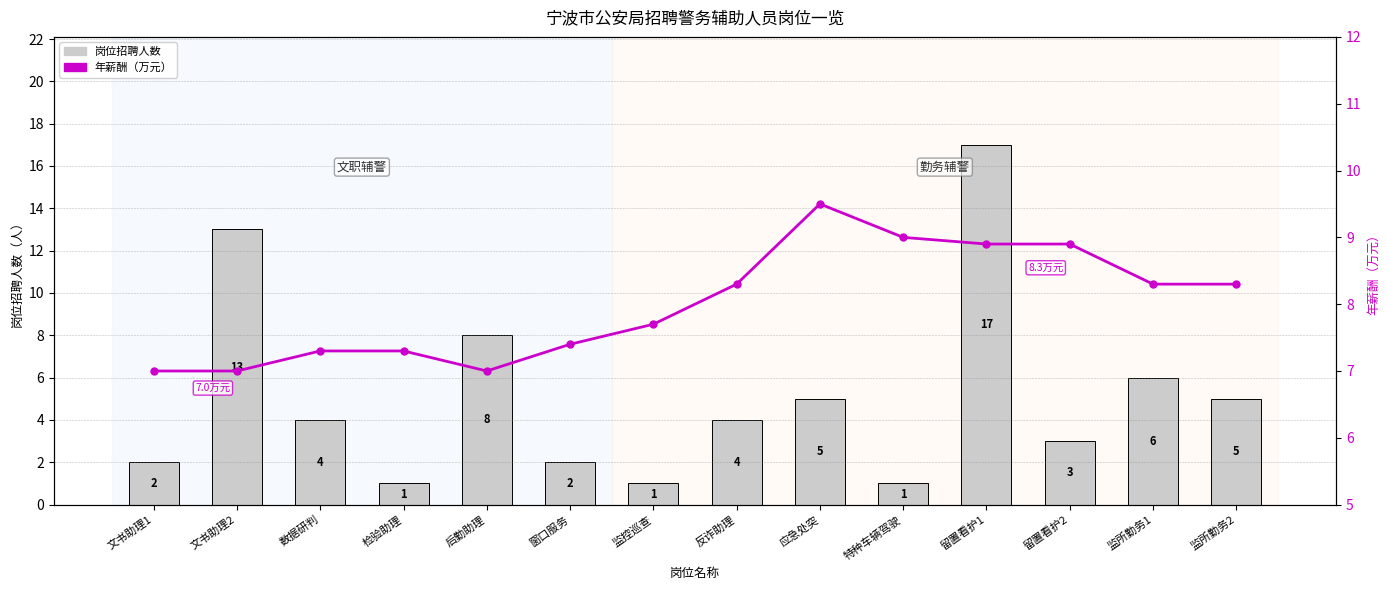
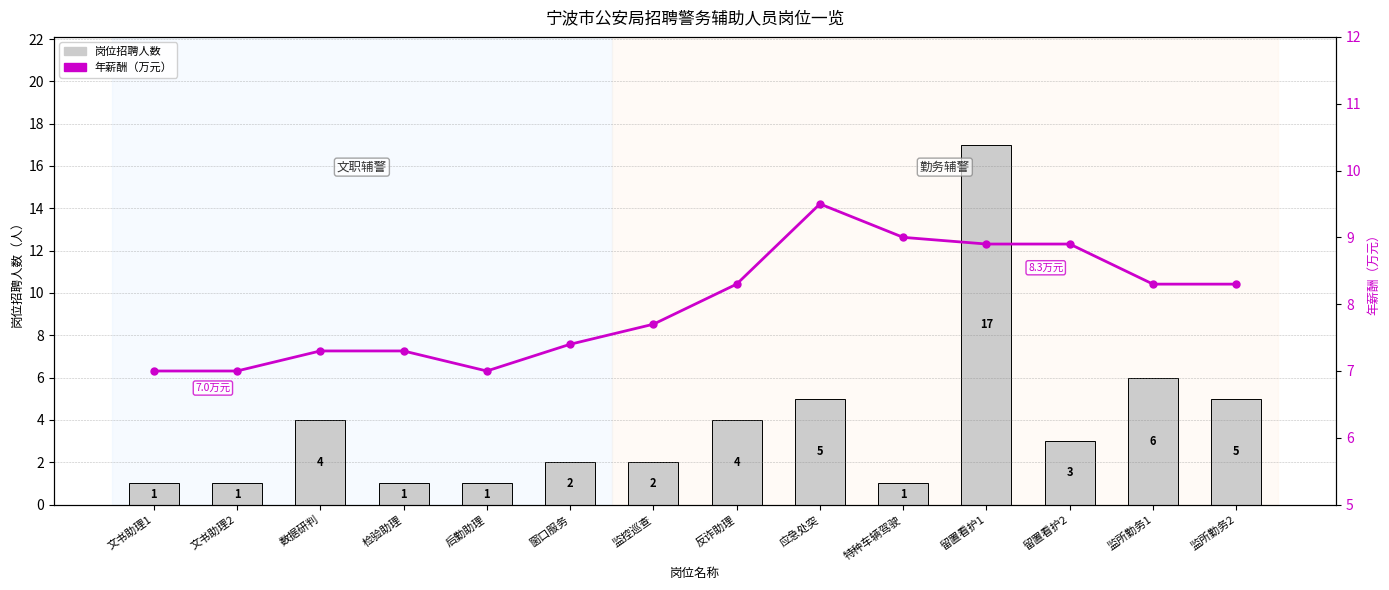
  {
    "岗位招聘人数": {
-     "文书助理1": 2,
-     "文书助理2": 13,
+     "文书助理1": 1,
+     "文书助理2": 1,
      "数据研判": 4,
      "检验助理": 1,
-     "后勤助理": 8,
+     "后勤助理": 1,
      "窗口服务": 2,
-     "监控巡查": 1,
+     "监控巡查": 2,
      "反诈助理": 4,
      "应急处突": 5,
      "特种车辆驾驶": 1,
      "留置看护1": 17,
      "留置看护2": 3,
      "监所勤务1": 6,
      "监所勤务2": 5
    }
  }
